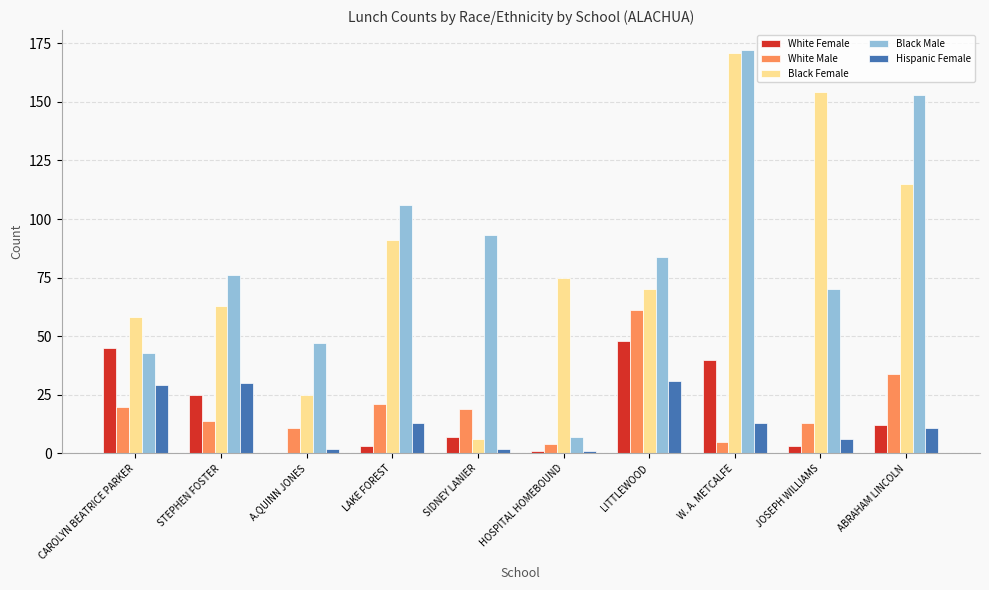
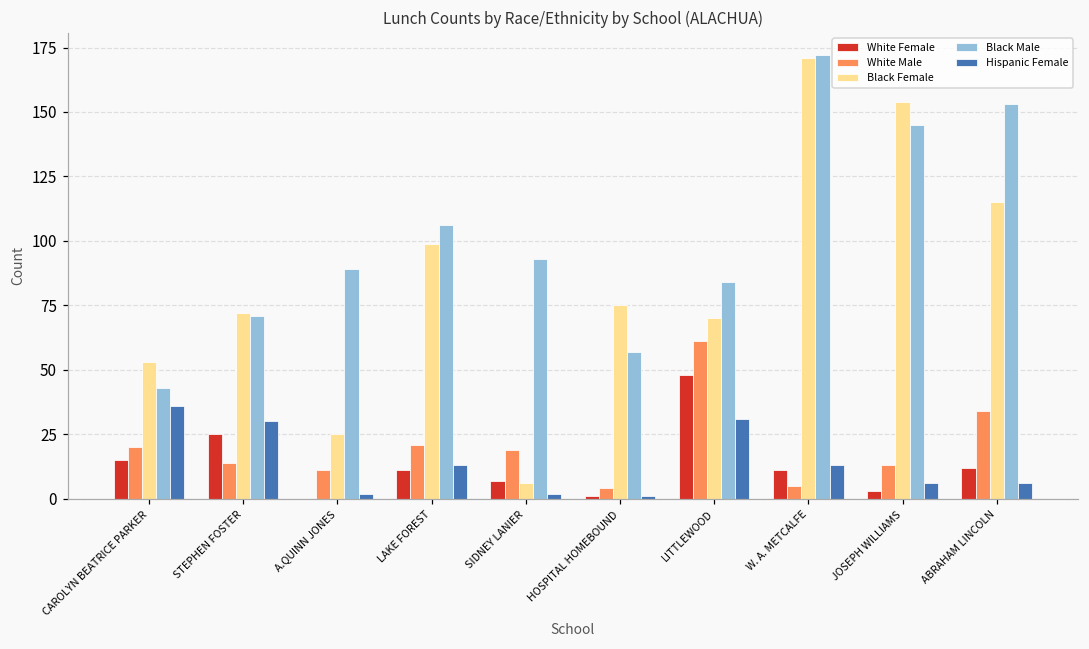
  {
    "White Female": {
-     "CAROLYN BEATRICE PARKER": 45,
+     "CAROLYN BEATRICE PARKER": 15,
      "STEPHEN FOSTER": 25,
      "A.QUINN JONES": 0,
-     "LAKE FOREST": 3,
+     "LAKE FOREST": 11,
      "SIDNEY LANIER": 7,
      "LITTLEWOOD": 48,
-     "W. A. METCALFE": 40,
+     "W. A. METCALFE": 11,
      "JOSEPH WILLIAMS": 3,
      "ABRAHAM LINCOLN": 12
    },
    "White Male": {
      "CAROLYN BEATRICE PARKER": 20,
      "STEPHEN FOSTER": 14,
      "A.QUINN JONES": 11,
      "LAKE FOREST": 21,
      "SIDNEY LANIER": 19,
      "HOSPITAL HOMEBOUND": 4,
      "LITTLEWOOD": 61,
      "W. A. METCALFE": 5,
      "JOSEPH WILLIAMS": 13,
      "ABRAHAM LINCOLN": 34
    },
    "Black Female": {
-     "CAROLYN BEATRICE PARKER": 58,
-     "STEPHEN FOSTER": 63,
+     "CAROLYN BEATRICE PARKER": 53,
+     "STEPHEN FOSTER": 72,
      "A.QUINN JONES": 25,
-     "LAKE FOREST": 91,
+     "LAKE FOREST": 99,
      "SIDNEY LANIER": 6,
      "HOSPITAL HOMEBOUND": 75,
      "LITTLEWOOD": 70,
      "W. A. METCALFE": 171,
      "JOSEPH WILLIAMS": 154,
      "ABRAHAM LINCOLN": 115
    },
    "Black Male": {
      "CAROLYN BEATRICE PARKER": 43,
-     "STEPHEN FOSTER": 76,
-     "A.QUINN JONES": 47,
+     "STEPHEN FOSTER": 71,
+     "A.QUINN JONES": 89,
      "LAKE FOREST": 106,
      "SIDNEY LANIER": 93,
-     "HOSPITAL HOMEBOUND": 7,
+     "HOSPITAL HOMEBOUND": 57,
      "LITTLEWOOD": 84,
      "W. A. METCALFE": 172,
-     "JOSEPH WILLIAMS": 70,
+     "JOSEPH WILLIAMS": 145,
      "ABRAHAM LINCOLN": 153
    },
    "Hispanic Female": {
-     "CAROLYN BEATRICE PARKER": 29,
+     "CAROLYN BEATRICE PARKER": 36,
      "STEPHEN FOSTER": 30,
      "A.QUINN JONES": 2,
      "LAKE FOREST": 13,
      "SIDNEY LANIER": 2,
      "LITTLEWOOD": 31,
      "W. A. METCALFE": 13,
      "JOSEPH WILLIAMS": 6,
-     "ABRAHAM LINCOLN": 11
+     "ABRAHAM LINCOLN": 6
    }
  }
